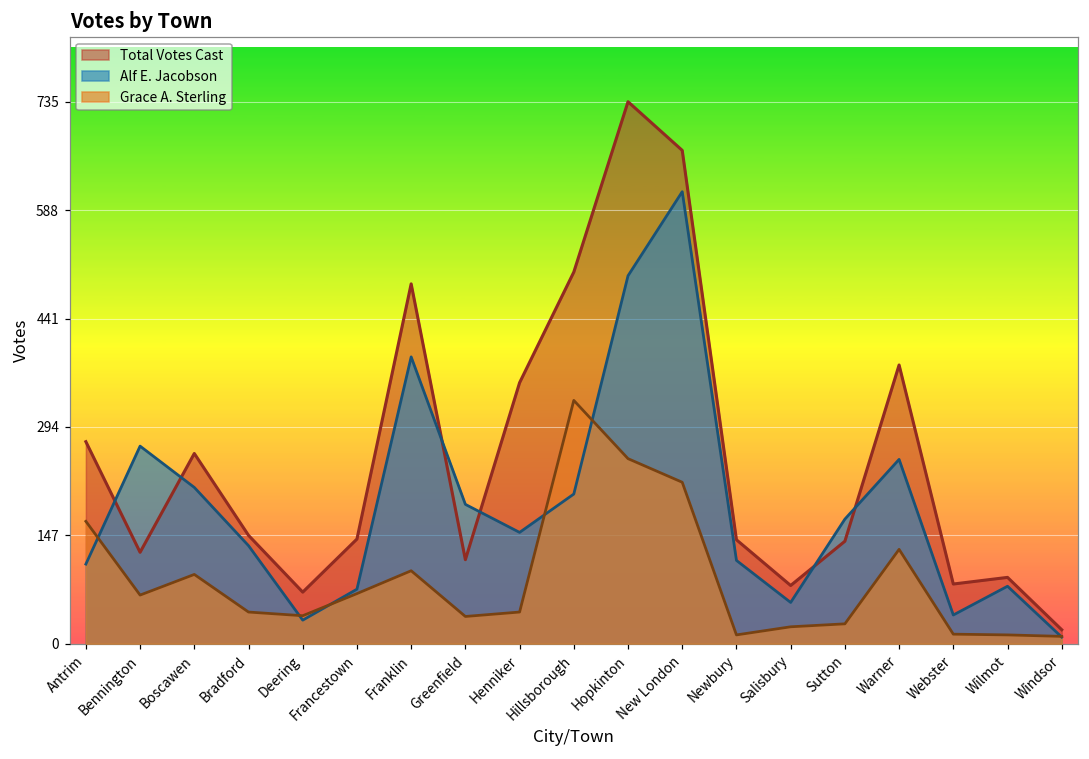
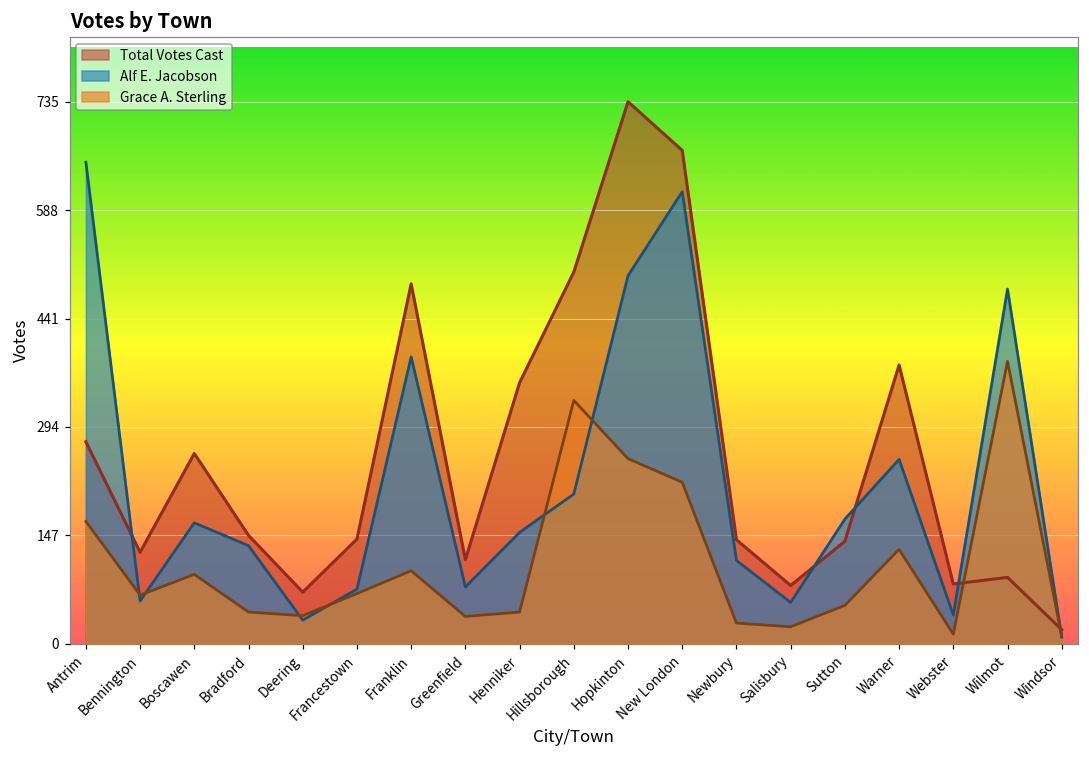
  {
    "Total Votes Cast": {
      "Antrim": 270,
      "Bennington": 120,
      "Boscawen": 260,
      "Bradford": 150,
      "Deering": 70,
      "Francestown": 140,
      "Franklin": 490,
      "Greenfield": 110,
      "Henniker": 350,
      "Hillsborough": 500,
      "Hopkinton": 740,
      "New London": 670,
      "Newbury": 140,
      "Salisbury": 80,
      "Sutton": 140,
      "Warner": 380,
      "Webster": 80,
      "Wilmot": 90,
      "Windsor": 20
    },
    "Alf E. Jacobson": {
-     "Antrim": 110,
-     "Bennington": 270,
-     "Boscawen": 210,
+     "Antrim": 650,
+     "Bennington": 60,
+     "Boscawen": 160,
      "Bradford": 130,
      "Deering": 30,
      "Francestown": 70,
      "Franklin": 390,
-     "Greenfield": 190,
+     "Greenfield": 80,
      "Henniker": 150,
      "Hillsborough": 200,
      "Hopkinton": 500,
      "New London": 610,
      "Newbury": 110,
      "Salisbury": 60,
      "Sutton": 170,
      "Warner": 250,
      "Webster": 40,
-     "Wilmot": 80
+     "Wilmot": 480
    },
    "Grace A. Sterling": {
      "Antrim": 170,
      "Bennington": 70,
      "Boscawen": 90,
      "Bradford": 40,
      "Deering": 40,
      "Francestown": 70,
      "Franklin": 100,
      "Greenfield": 40,
      "Henniker": 40,
      "Hillsborough": 330,
      "Hopkinton": 250,
      "New London": 220,
-     "Newbury": 10,
+     "Newbury": 30,
      "Salisbury": 20,
-     "Sutton": 30,
+     "Sutton": 50,
      "Warner": 130,
      "Webster": 10,
-     "Wilmot": 10
+     "Wilmot": 380
    }
  }
